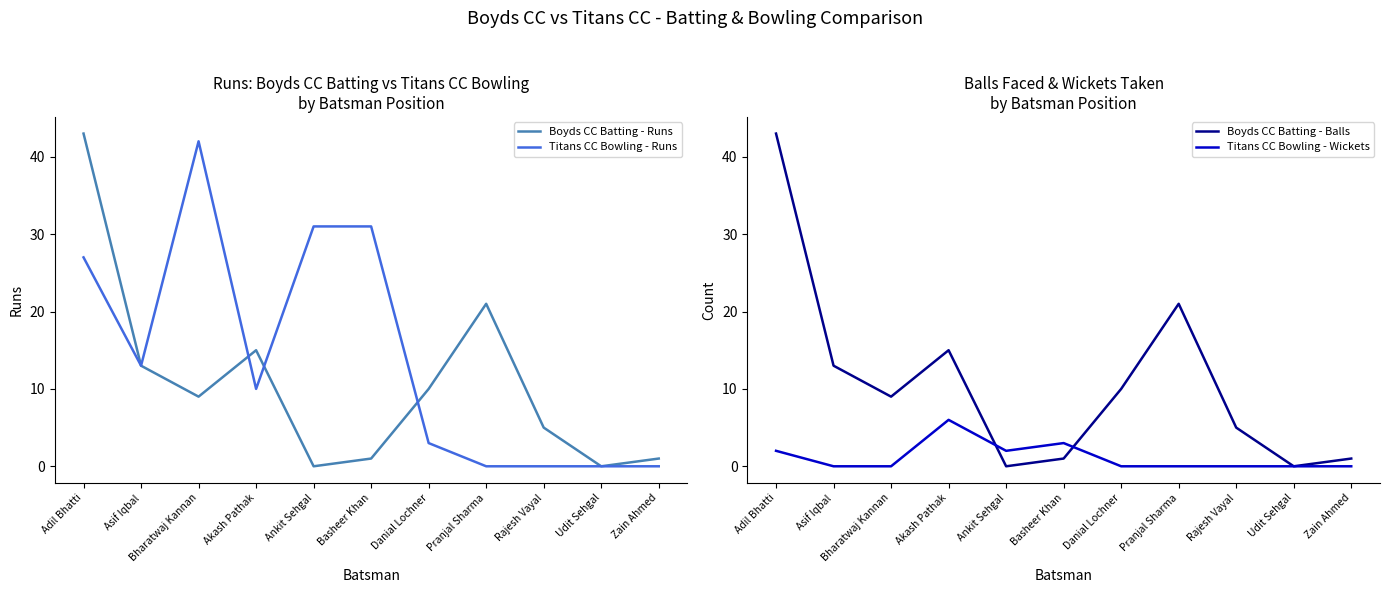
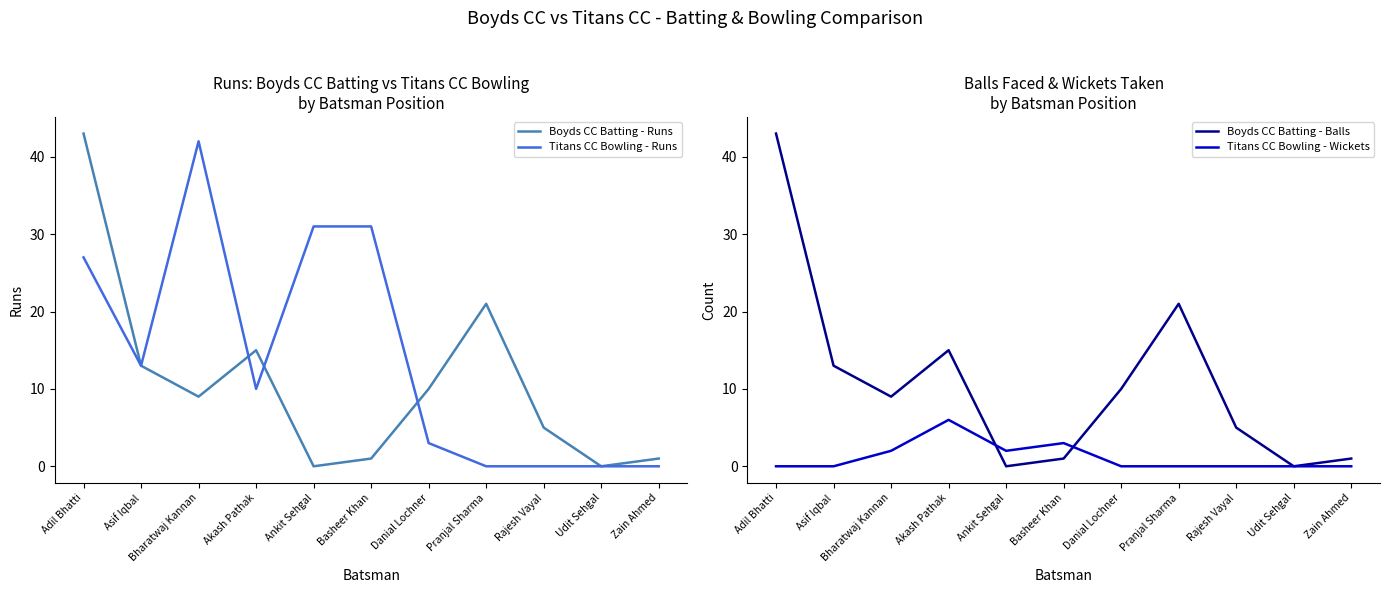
  {
    "Balls Faced & Wickets Taken by Batsman Position": {
      "Boyds CC Batting - Balls": {
        "Adil Bhatti": 43,
        "Asif Iqbal": 13,
        "Bharatwaj Kannan": 9,
        "Akash Pathak": 15,
        "Ankit Sehgal": 0,
        "Basheer Khan": 1,
        "Danial Lochner": 10,
        "Pranjal Sharma": 21,
        "Rajesh Vayal": 5,
        "Zain Ahmed": 1
      },
      "Titans CC Bowling - Wickets": {
-       "Adil Bhatti": 2,
+       "Adil Bhatti": 0,
        "Asif Iqbal": 0,
-       "Bharatwaj Kannan": 0,
+       "Bharatwaj Kannan": 2,
        "Akash Pathak": 6,
        "Ankit Sehgal": 2,
        "Basheer Khan": 3,
        "Danial Lochner": 0,
        "Pranjal Sharma": 0,
        "Rajesh Vayal": 0,
        "Zain Ahmed": 0
      }
    }
  }
